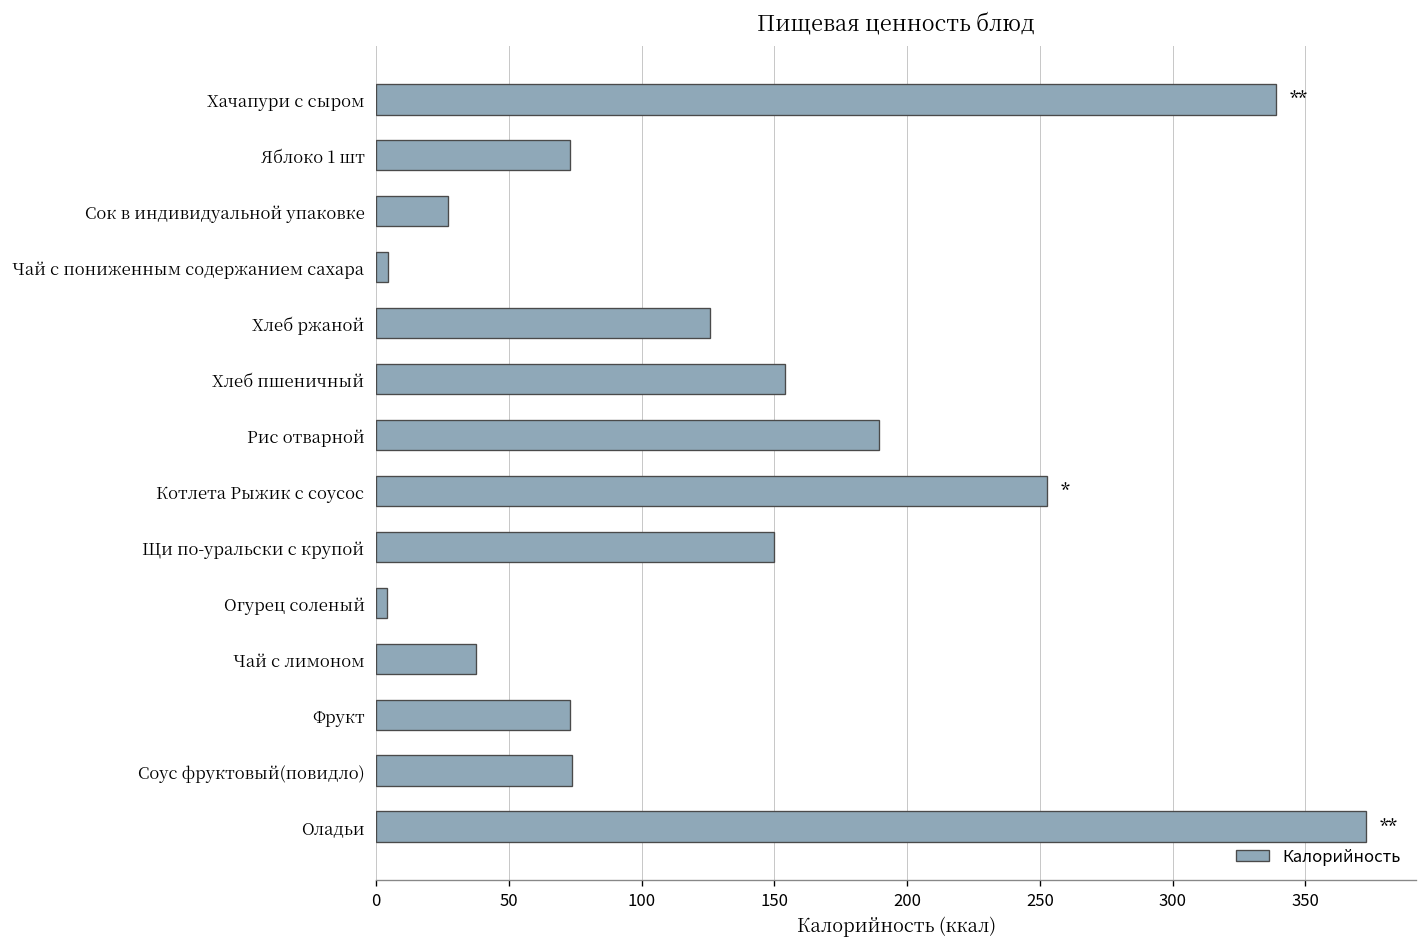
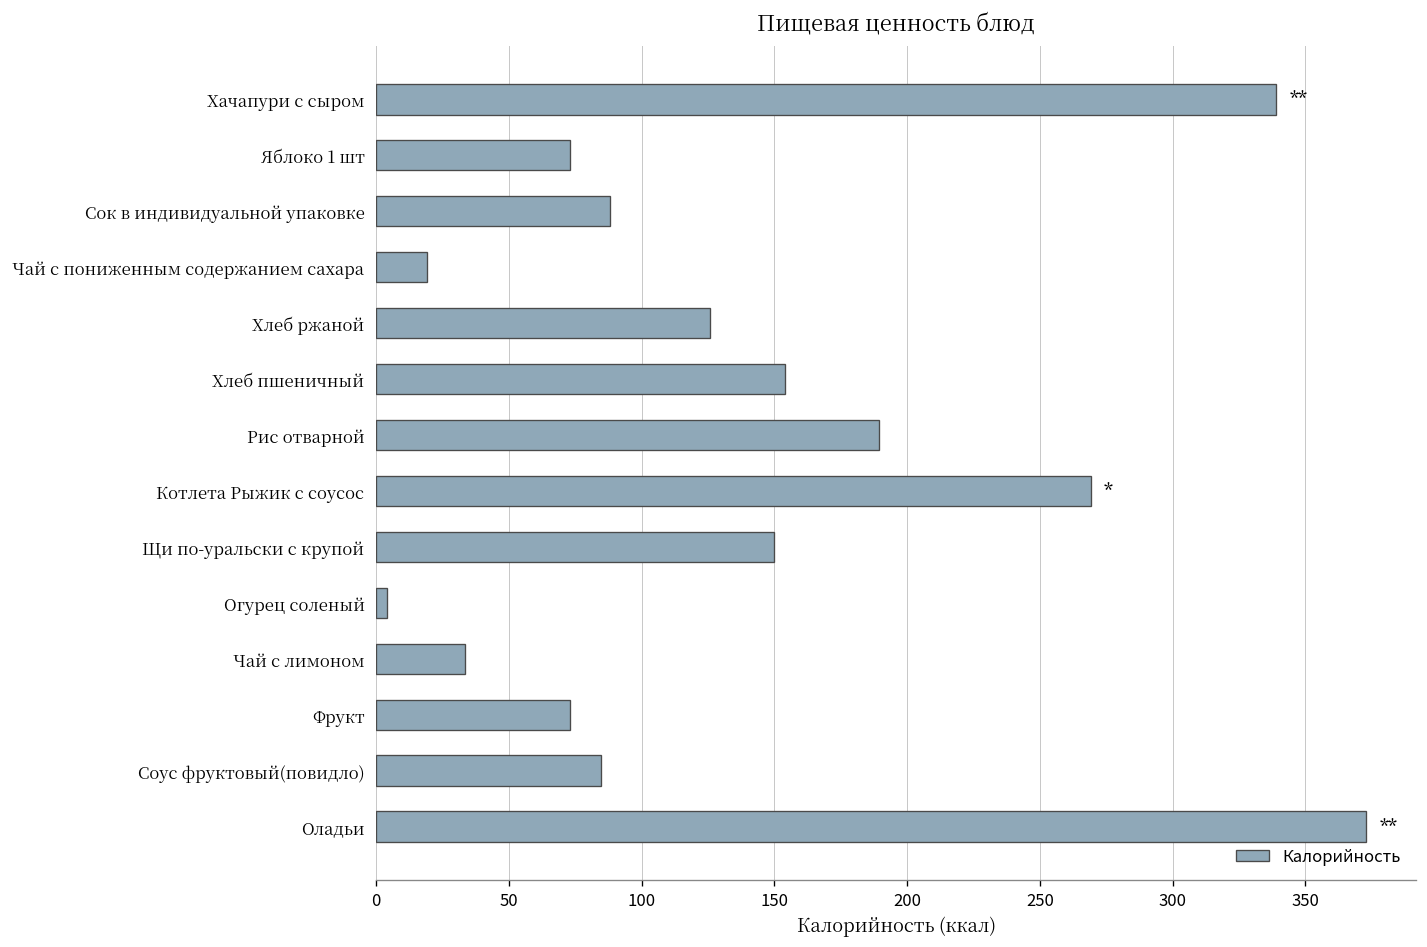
  {
    "Хачапури с сыром": 339,
    "Яблоко 1 шт": 73,
-   "Сок в индивидуальной упаковке": 27,
-   "Чай с пониженным содержанием сахара": 4,
+   "Сок в индивидуальной упаковке": 88,
+   "Чай с пониженным содержанием сахара": 19,
    "Хлеб ржаной": 126,
    "Хлеб пшеничный": 154,
    "Рис отварной": 189,
-   "Котлета Рыжик с соусос": 253,
+   "Котлета Рыжик с соусос": 269,
    "Щи по-уральски с крупой": 150,
    "Огурец соленый": 4,
-   "Чай с лимоном": 38,
+   "Чай с лимоном": 34,
    "Фрукт": 73,
-   "Соус фруктовый(повидло)": 74,
+   "Соус фруктовый(повидло)": 85,
    "Оладьи": 373
  }
